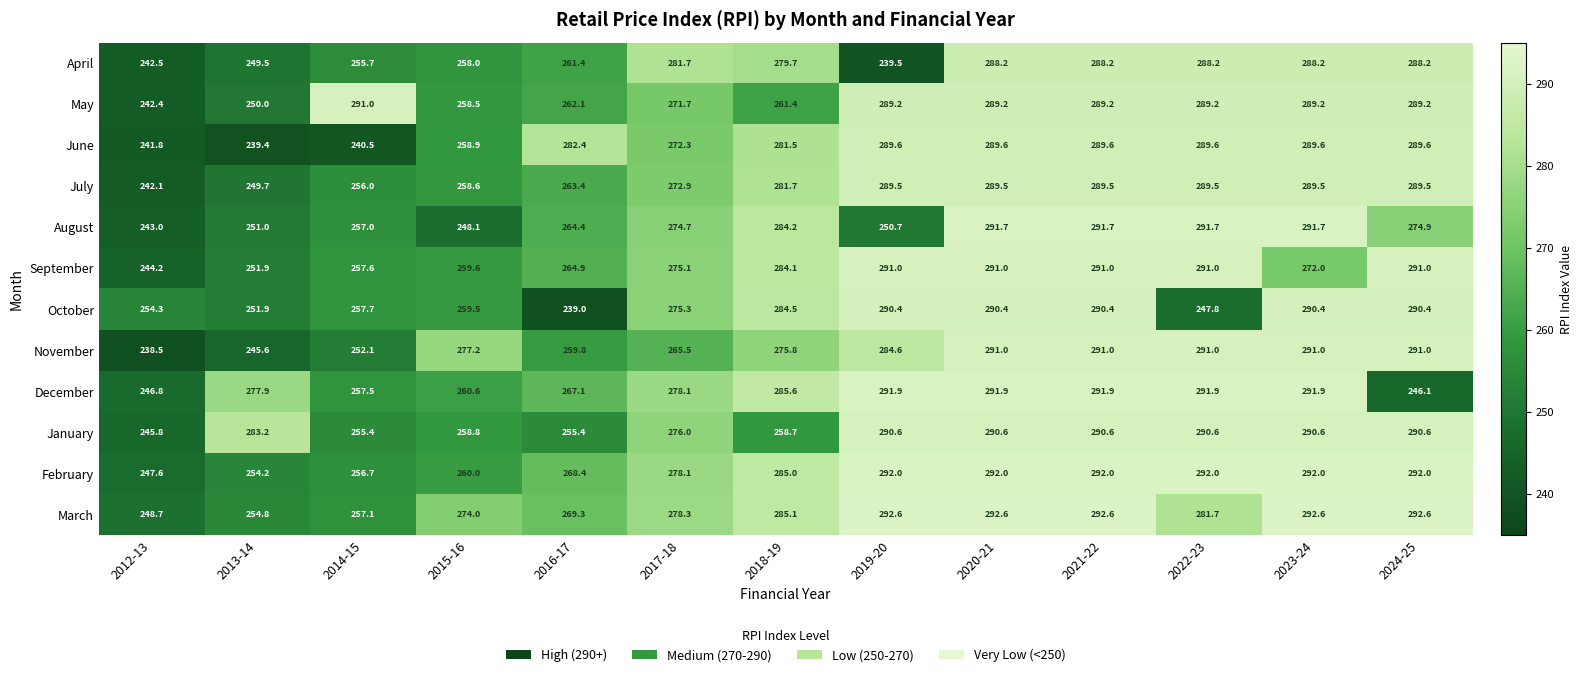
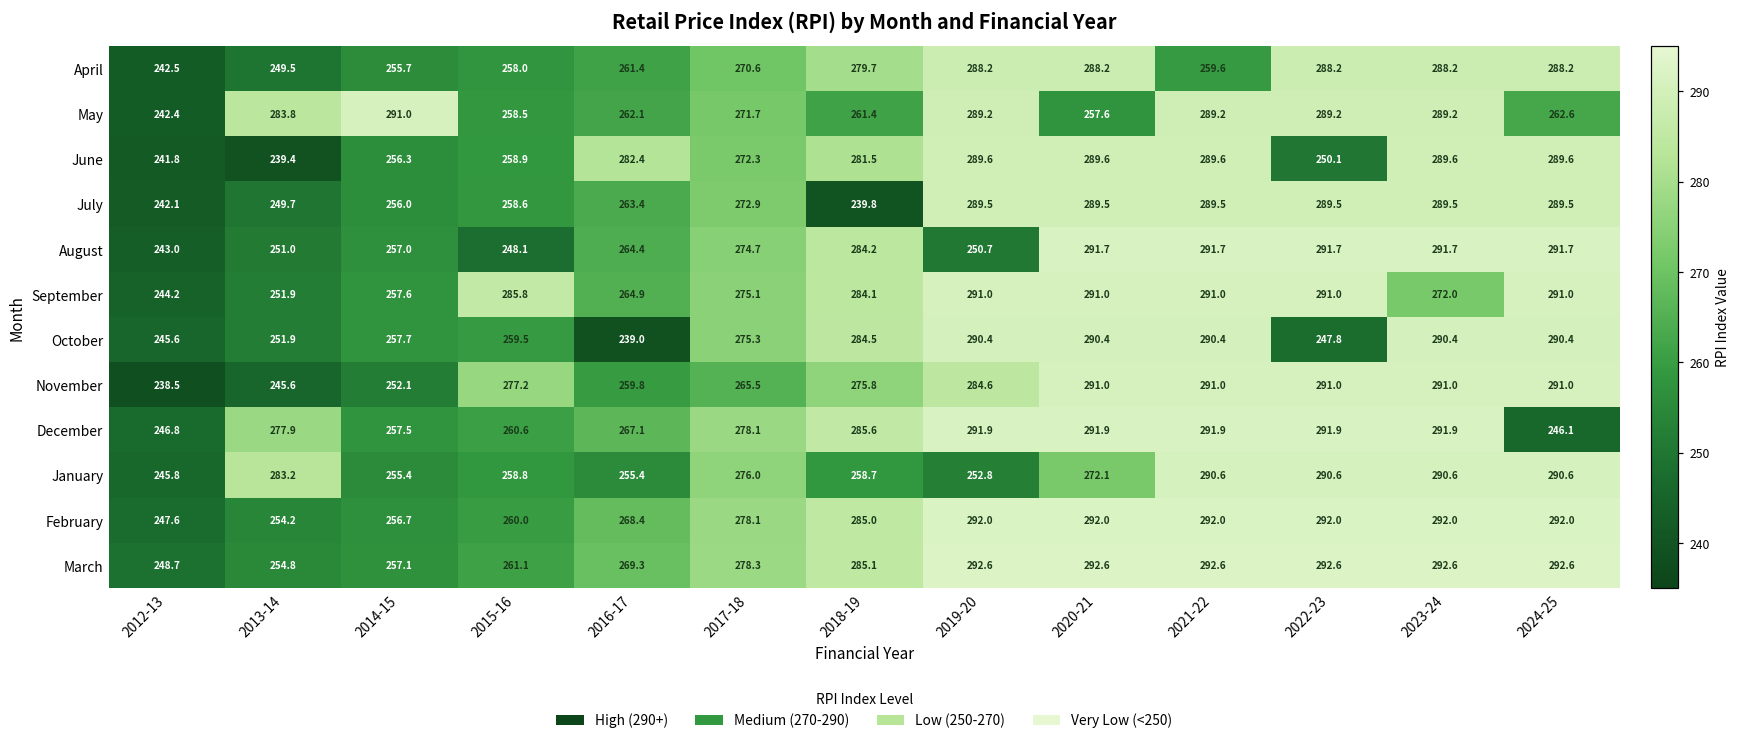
  {
    "April": {
      "2012-13": 242.5,
      "2013-14": 249.5,
      "2014-15": 255.7,
      "2015-16": 258.0,
      "2016-17": 261.4,
-     "2017-18": 281.7,
+     "2017-18": 270.6,
      "2018-19": 279.7,
-     "2019-20": 239.5,
+     "2019-20": 288.2,
      "2020-21": 288.2,
-     "2021-22": 288.2,
+     "2021-22": 259.6,
      "2022-23": 288.2,
      "2023-24": 288.2,
      "2024-25": 288.2
    },
    "May": {
      "2012-13": 242.4,
-     "2013-14": 250.0,
+     "2013-14": 283.8,
      "2014-15": 291.0,
      "2015-16": 258.5,
      "2016-17": 262.1,
      "2017-18": 271.7,
      "2018-19": 261.4,
      "2019-20": 289.2,
-     "2020-21": 289.2,
+     "2020-21": 257.6,
      "2021-22": 289.2,
      "2022-23": 289.2,
      "2023-24": 289.2,
-     "2024-25": 289.2
+     "2024-25": 262.6
    },
    "June": {
      "2012-13": 241.8,
      "2013-14": 239.4,
-     "2014-15": 240.5,
+     "2014-15": 256.3,
      "2015-16": 258.9,
      "2016-17": 282.4,
      "2017-18": 272.3,
      "2018-19": 281.5,
      "2019-20": 289.6,
      "2020-21": 289.6,
      "2021-22": 289.6,
-     "2022-23": 289.6,
+     "2022-23": 250.1,
      "2023-24": 289.6,
      "2024-25": 289.6
    },
    "July": {
      "2012-13": 242.1,
      "2013-14": 249.7,
      "2014-15": 256.0,
      "2015-16": 258.6,
      "2016-17": 263.4,
      "2017-18": 272.9,
-     "2018-19": 281.7,
+     "2018-19": 239.8,
      "2019-20": 289.5,
      "2020-21": 289.5,
      "2021-22": 289.5,
      "2022-23": 289.5,
      "2023-24": 289.5,
      "2024-25": 289.5
    },
    "August": {
      "2012-13": 243.0,
      "2013-14": 251.0,
      "2014-15": 257.0,
      "2015-16": 248.1,
      "2016-17": 264.4,
      "2017-18": 274.7,
      "2018-19": 284.2,
      "2019-20": 250.7,
      "2020-21": 291.7,
      "2021-22": 291.7,
      "2022-23": 291.7,
      "2023-24": 291.7,
-     "2024-25": 274.9
+     "2024-25": 291.7
    },
    "September": {
      "2012-13": 244.2,
      "2013-14": 251.9,
      "2014-15": 257.6,
-     "2015-16": 259.6,
+     "2015-16": 285.8,
      "2016-17": 264.9,
      "2017-18": 275.1,
      "2018-19": 284.1,
      "2019-20": 291.0,
      "2020-21": 291.0,
      "2021-22": 291.0,
      "2022-23": 291.0,
      "2023-24": 272.0,
      "2024-25": 291.0
    },
    "October": {
-     "2012-13": 254.3,
+     "2012-13": 245.6,
      "2013-14": 251.9,
      "2014-15": 257.7,
      "2015-16": 259.5,
      "2016-17": 239.0,
      "2017-18": 275.3,
      "2018-19": 284.5,
      "2019-20": 290.4,
      "2020-21": 290.4,
      "2021-22": 290.4,
      "2022-23": 247.8,
      "2023-24": 290.4,
      "2024-25": 290.4
    },
    "November": {
      "2012-13": 238.5,
      "2013-14": 245.6,
      "2014-15": 252.1,
      "2015-16": 277.2,
      "2016-17": 259.8,
      "2017-18": 265.5,
      "2018-19": 275.8,
      "2019-20": 284.6,
      "2020-21": 291.0,
      "2021-22": 291.0,
      "2022-23": 291.0,
      "2023-24": 291.0,
      "2024-25": 291.0
    },
    "December": {
      "2012-13": 246.8,
      "2013-14": 277.9,
      "2014-15": 257.5,
      "2015-16": 260.6,
      "2016-17": 267.1,
      "2017-18": 278.1,
      "2018-19": 285.6,
      "2019-20": 291.9,
      "2020-21": 291.9,
      "2021-22": 291.9,
      "2022-23": 291.9,
      "2023-24": 291.9,
      "2024-25": 246.1
    },
    "January": {
      "2012-13": 245.8,
      "2013-14": 283.2,
      "2014-15": 255.4,
      "2015-16": 258.8,
      "2016-17": 255.4,
      "2017-18": 276.0,
      "2018-19": 258.7,
-     "2019-20": 290.6,
-     "2020-21": 290.6,
+     "2019-20": 252.8,
+     "2020-21": 272.1,
      "2021-22": 290.6,
      "2022-23": 290.6,
      "2023-24": 290.6,
      "2024-25": 290.6
    },
    "February": {
      "2012-13": 247.6,
      "2013-14": 254.2,
      "2014-15": 256.7,
      "2015-16": 260.0,
      "2016-17": 268.4,
      "2017-18": 278.1,
      "2018-19": 285.0,
      "2019-20": 292.0,
      "2020-21": 292.0,
      "2021-22": 292.0,
      "2022-23": 292.0,
      "2023-24": 292.0,
      "2024-25": 292.0
    },
    "March": {
      "2012-13": 248.7,
      "2013-14": 254.8,
      "2014-15": 257.1,
-     "2015-16": 274.0,
+     "2015-16": 261.1,
      "2016-17": 269.3,
      "2017-18": 278.3,
      "2018-19": 285.1,
      "2019-20": 292.6,
      "2020-21": 292.6,
      "2021-22": 292.6,
-     "2022-23": 281.7,
+     "2022-23": 292.6,
      "2023-24": 292.6,
      "2024-25": 292.6
    }
  }
